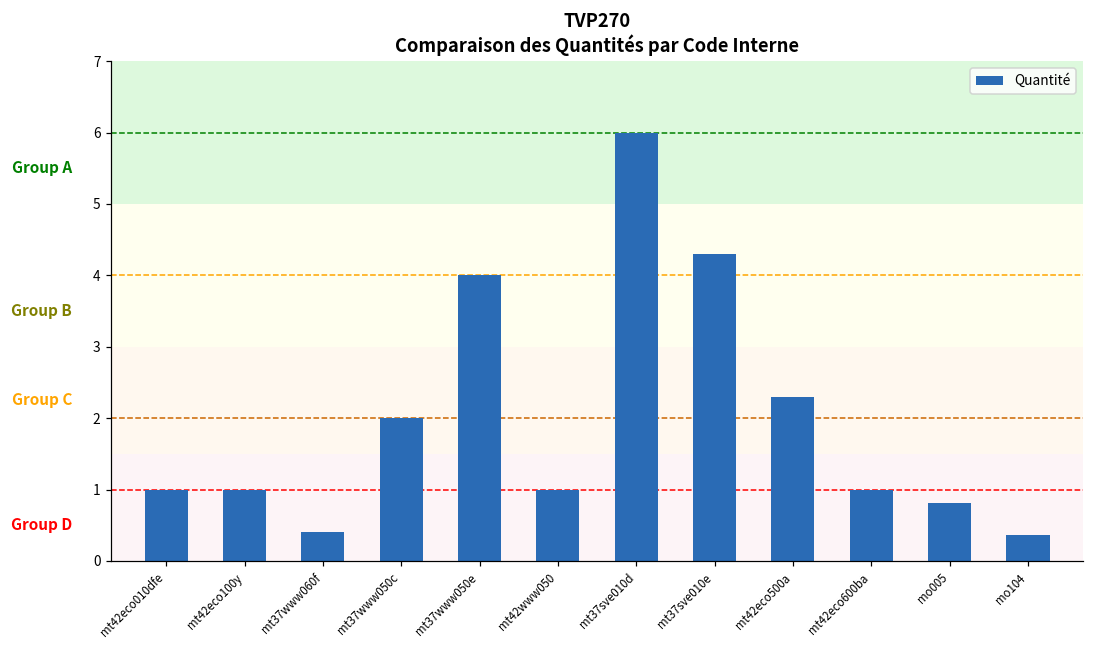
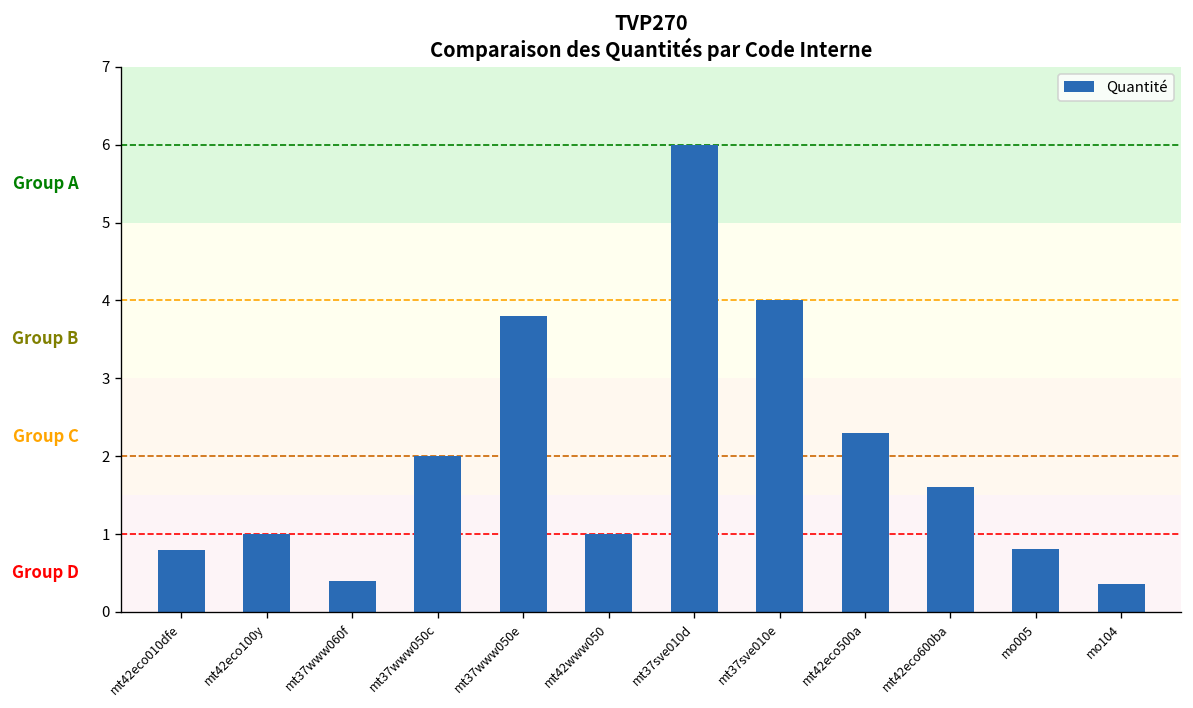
  {
-   "mt42eco010dfe": 1.0,
+   "mt42eco010dfe": 0.8,
    "mt42eco100y": 1.0,
    "mt37www060f": 0.4,
    "mt37www050c": 2.0,
-   "mt37www050e": 4.0,
+   "mt37www050e": 3.8,
    "mt42www050": 1.0,
    "mt37sve010d": 6.0,
-   "mt37sve010e": 4.3,
+   "mt37sve010e": 4.0,
    "mt42eco500a": 2.3,
-   "mt42eco600ba": 1.0,
+   "mt42eco600ba": 1.6,
    "mo005": 0.8,
    "mo104": 0.4
  }
